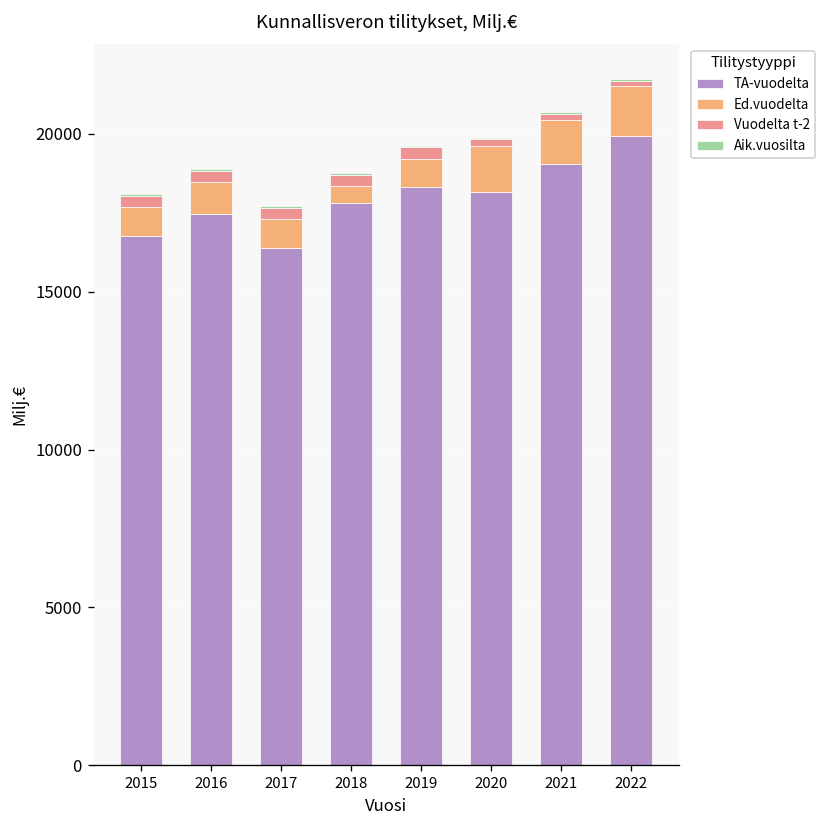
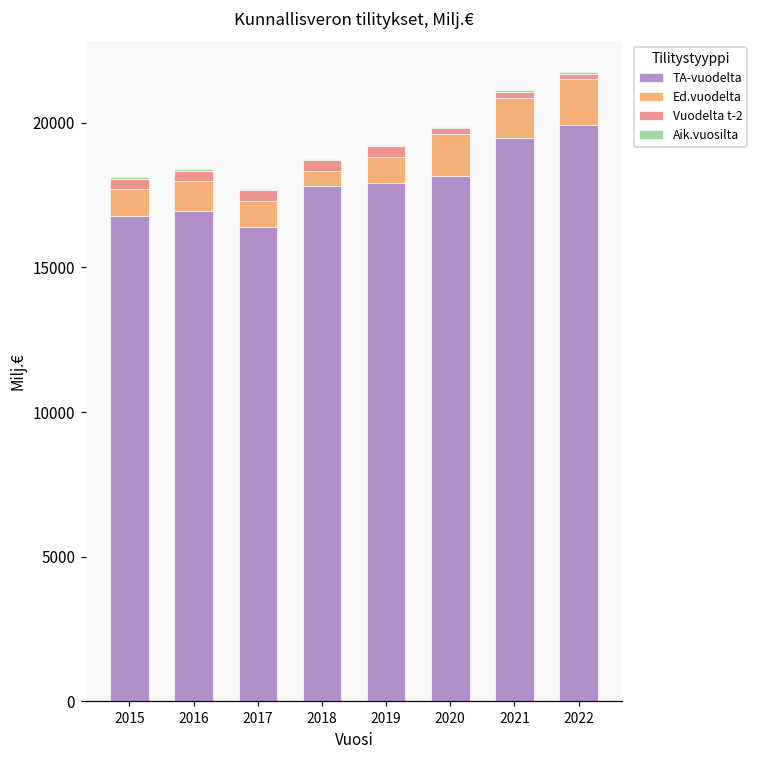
  {
    "TA-vuodelta": {
      "2015": 16800,
-     "2016": 17500,
+     "2016": 17000,
      "2017": 16400,
      "2018": 17800,
-     "2019": 18300,
+     "2019": 17900,
      "2020": 18200,
-     "2021": 19100,
+     "2021": 19500,
      "2022": 19900
    }
  }
